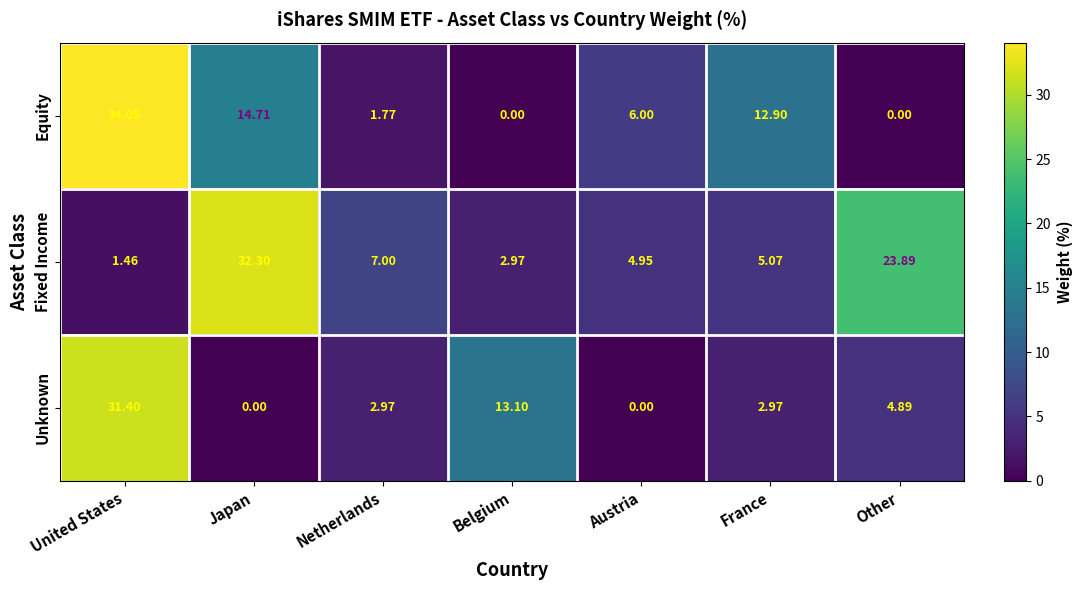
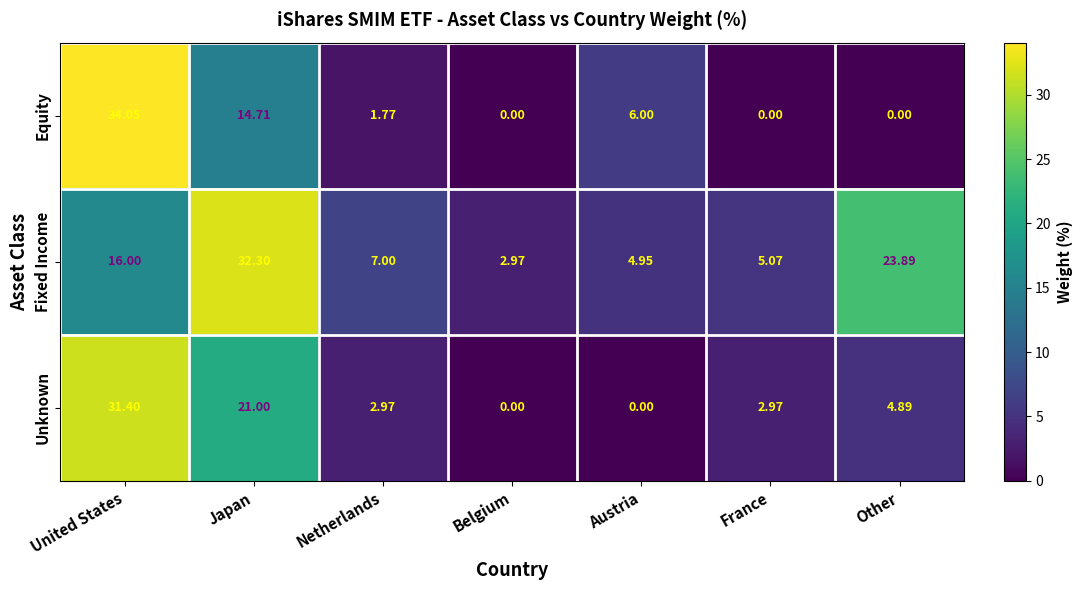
  {
    "Equity": {
      "Japan": 14.71,
      "Netherlands": 1.77,
      "Belgium": 0.00,
      "Austria": 6.00,
-     "France": 12.90,
+     "France": 0.00,
      "Other": 0.00
    },
    "Fixed Income": {
-     "United States": 1.46,
+     "United States": 16.00,
      "Netherlands": 7.00,
      "Belgium": 2.97,
      "Austria": 4.95,
      "France": 5.07,
      "Other": 23.89
    },
    "Unknown": {
      "United States": 31.40,
-     "Japan": 0.00,
+     "Japan": 21.00,
      "Netherlands": 2.97,
-     "Belgium": 13.10,
+     "Belgium": 0.00,
      "Austria": 0.00,
      "France": 2.97,
      "Other": 4.89
    }
  }
